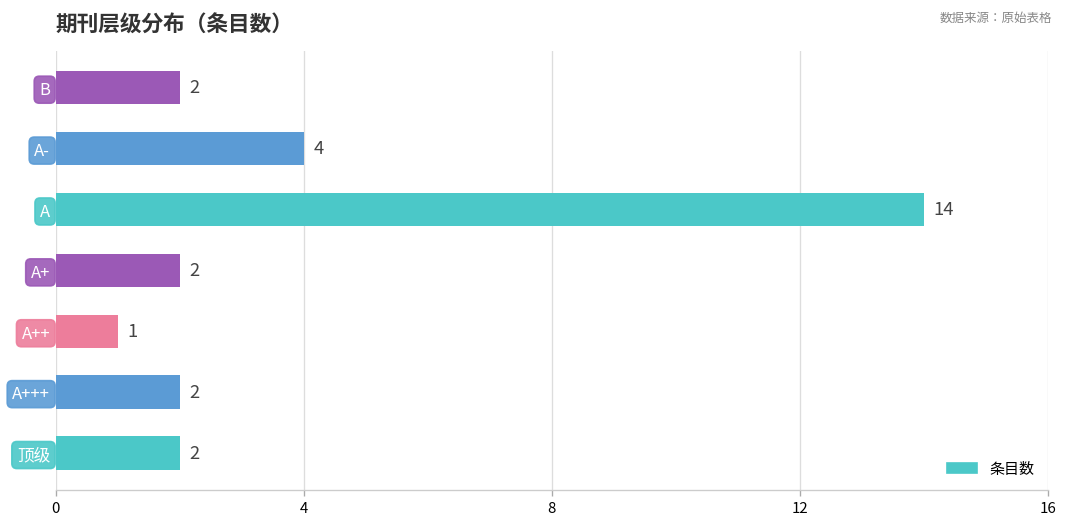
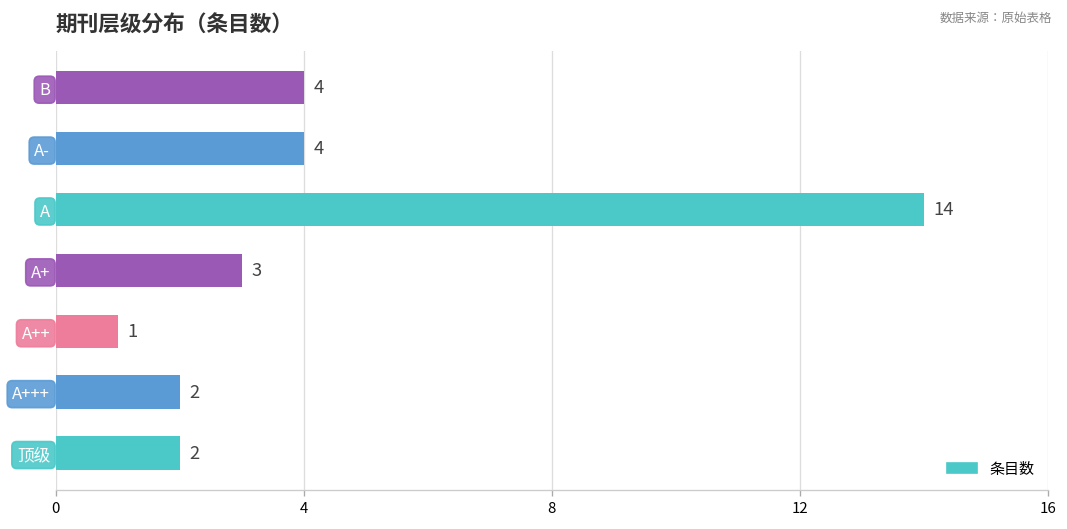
  {
-   "B": 2,
+   "B": 4,
    "A-": 4,
    "A": 14,
-   "A+": 2,
+   "A+": 3,
    "A++": 1,
    "A+++": 2,
    "顶级": 2
  }
